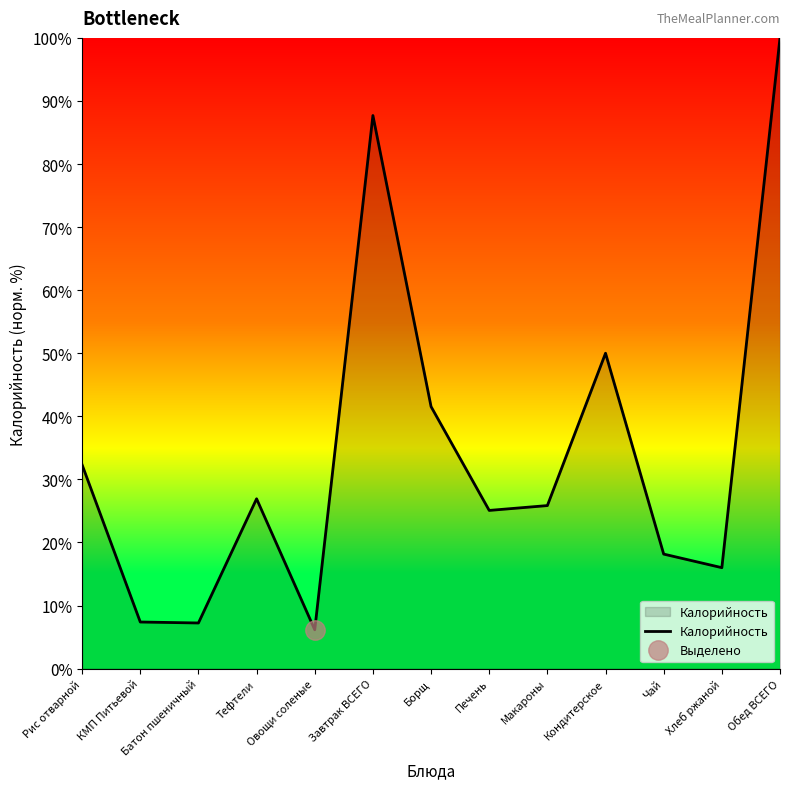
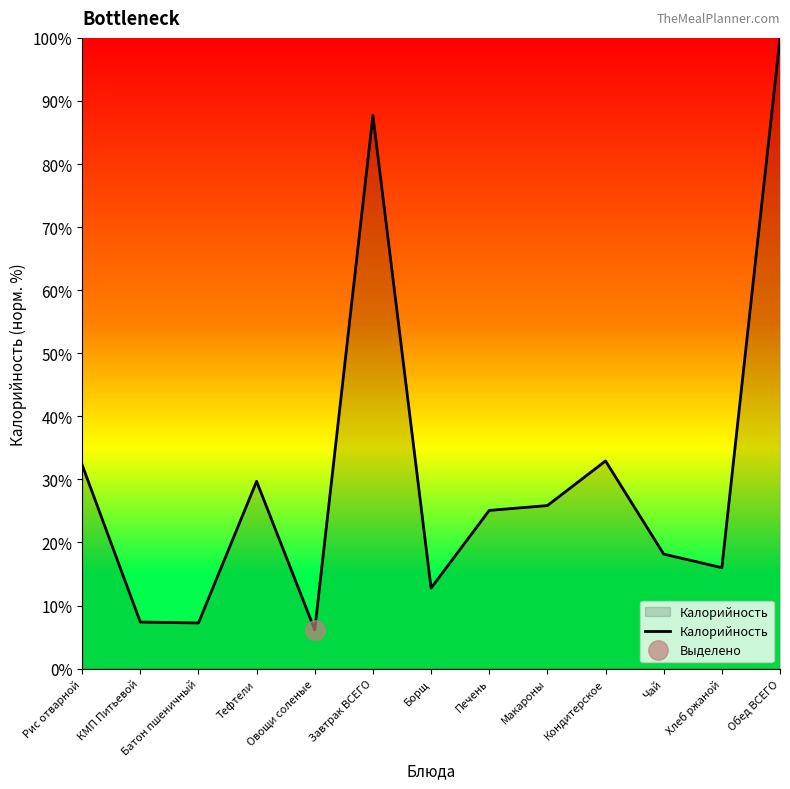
  {
    "Калорийность": {
      "Рис отварной": "32%",
      "КМП Питьевой": "7%",
      "Батон пшеничный": "7%",
-     "Тефтели": "27%",
+     "Тефтели": "30%",
      "Завтрак ВСЕГО": "88%",
-     "Борщ": "42%",
+     "Борщ": "13%",
      "Печень": "25%",
      "Макароны": "26%",
-     "Кондитерское": "50%",
+     "Кондитерское": "33%",
      "Чай": "18%",
      "Хлеб ржаной": "16%",
      "Обед ВСЕГО": "100%"
    }
  }
